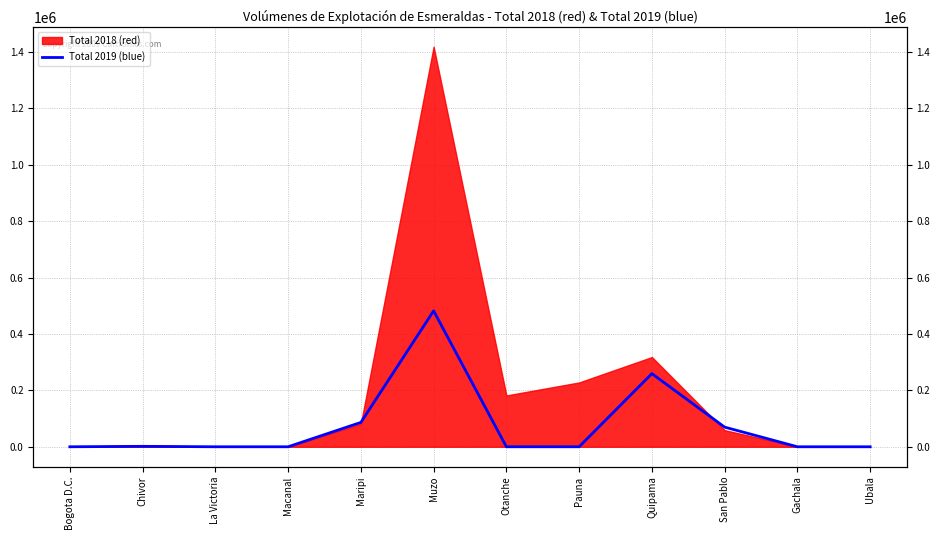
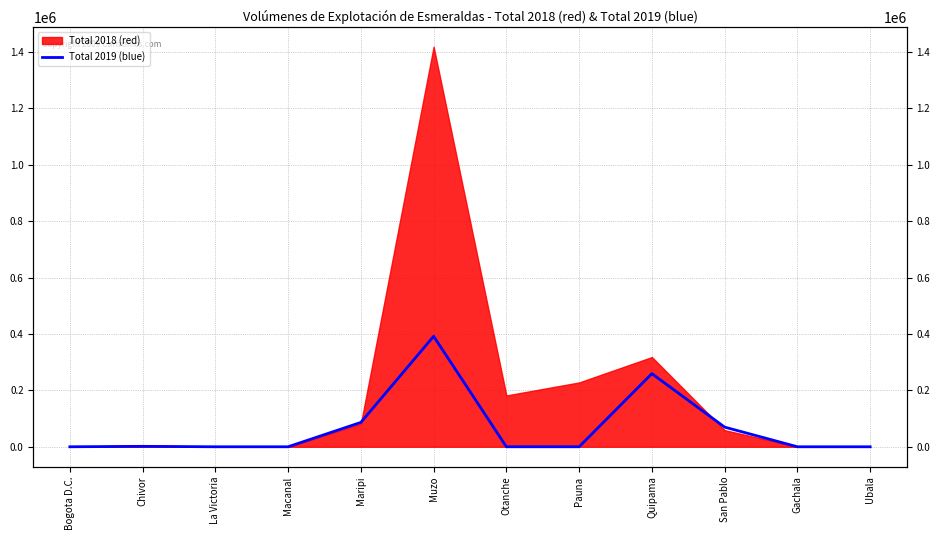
  {
    "Total 2019 (blue)": {
-     "Muzo": 480000,
+     "Muzo": 390000,
      "Otanche": 0,
      "Pauna": 0,
      "Quipama": 260000,
      "San Pablo": 70000
    },
    "Total 2018 (red)": {
      "Muzo": 1420000,
      "Otanche": 180000,
      "Pauna": 230000,
      "Quipama": 320000,
      "San Pablo": 60000
    }
  }
